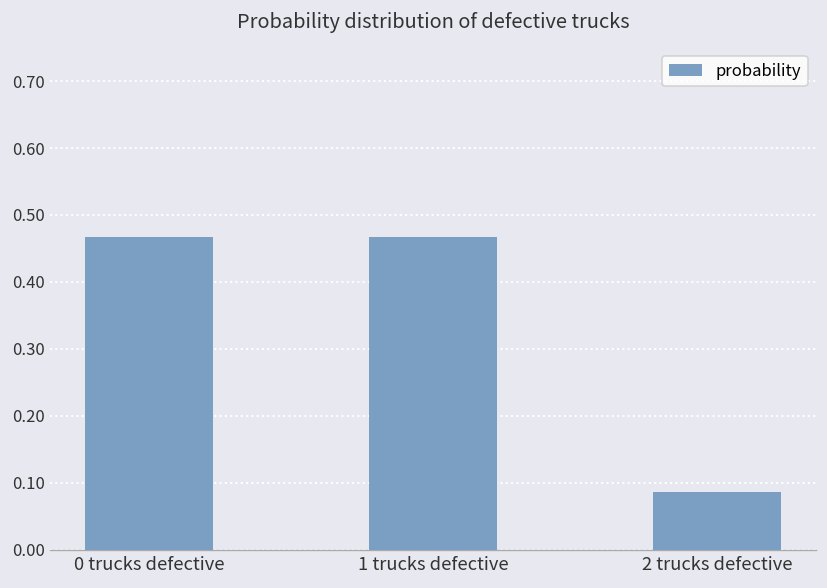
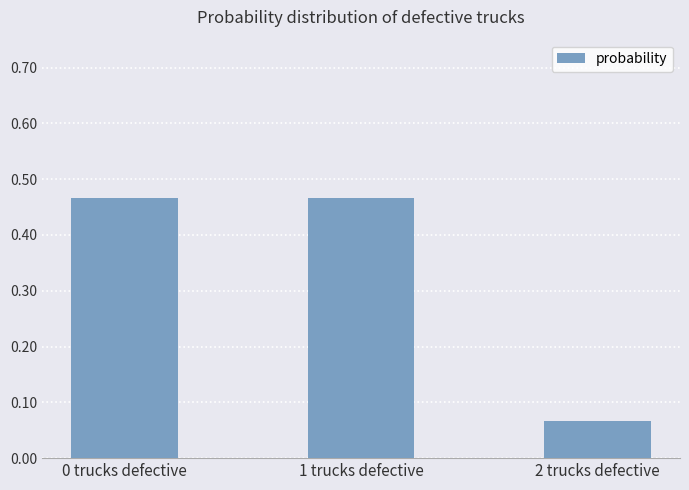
  {
    "0 trucks defective": 0.47,
    "1 trucks defective": 0.47,
-   "2 trucks defective": 0.09
+   "2 trucks defective": 0.07
  }
